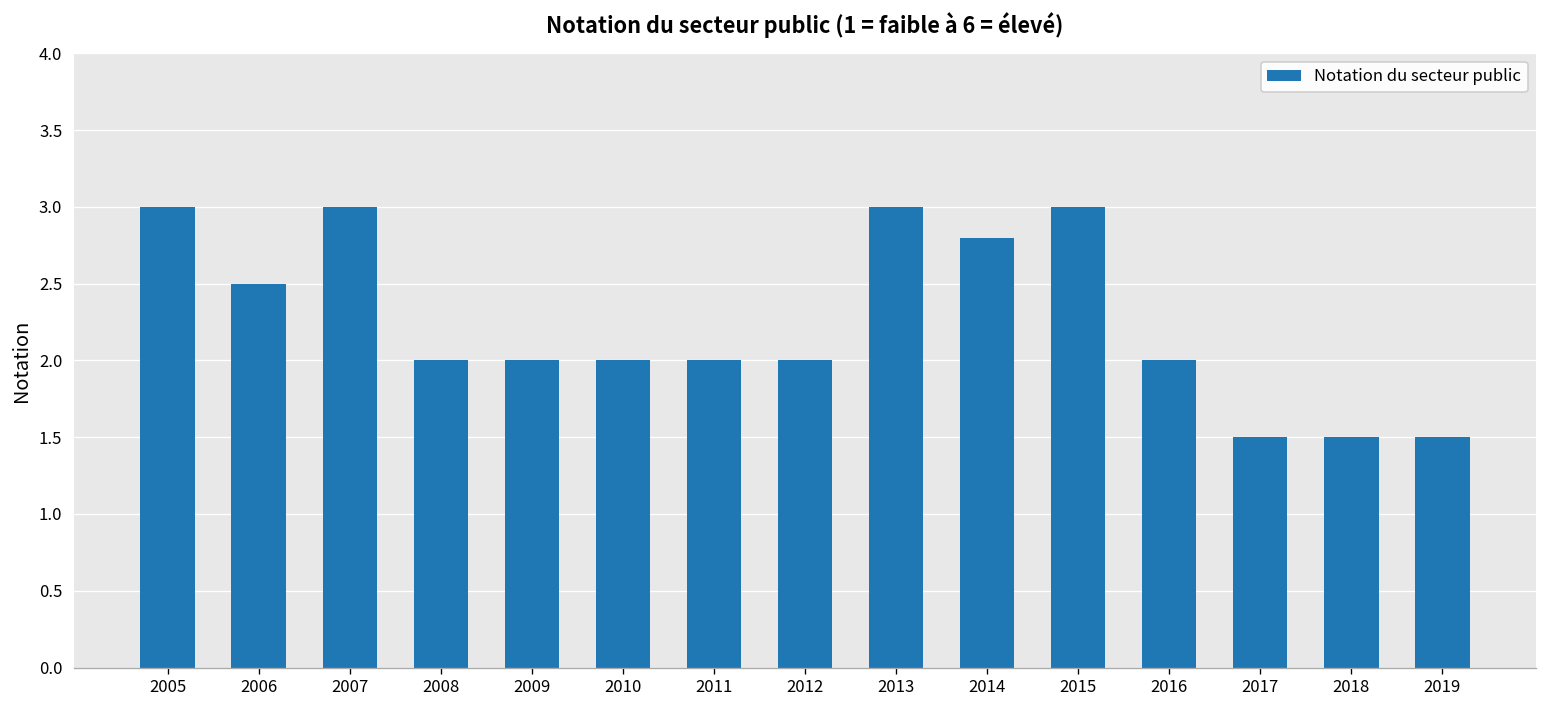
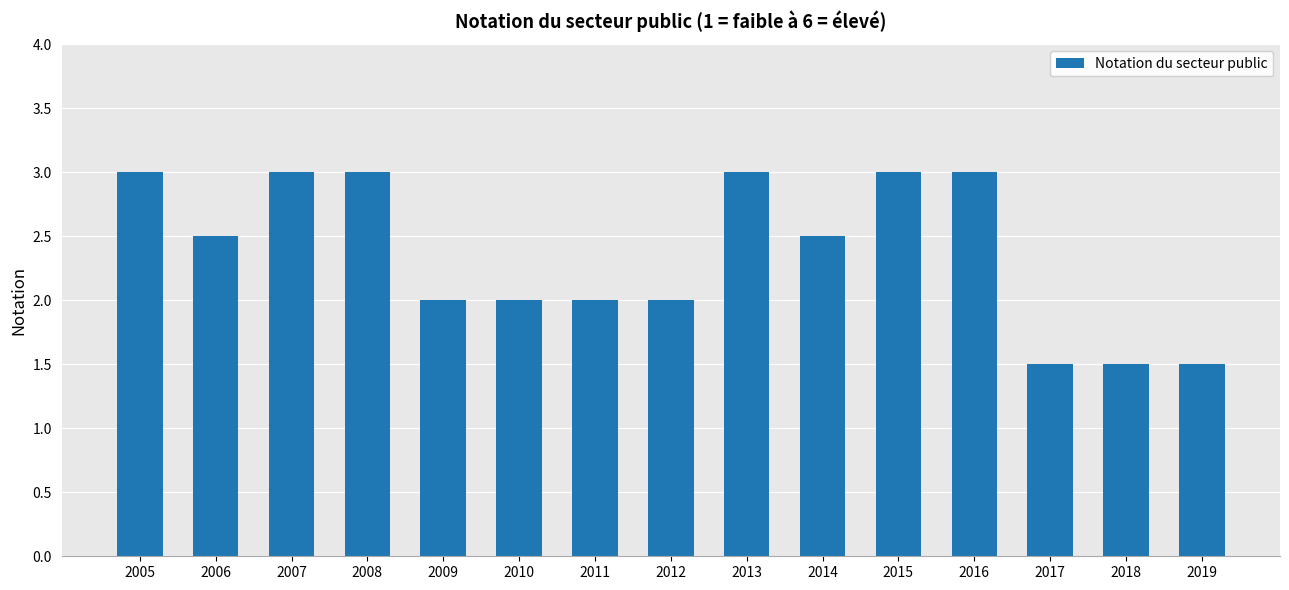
  {
    "2005": 3.0,
    "2006": 2.5,
    "2007": 3.0,
-   "2008": 2,
+   "2008": 3,
    "2009": 2.0,
    "2010": 2.0,
    "2011": 2.0,
    "2012": 2.0,
    "2013": 3.0,
-   "2014": 2.8,
+   "2014": 2.5,
    "2015": 3.0,
-   "2016": 2,
+   "2016": 3,
    "2017": 1.5,
    "2018": 1.5,
    "2019": 1.5
  }
